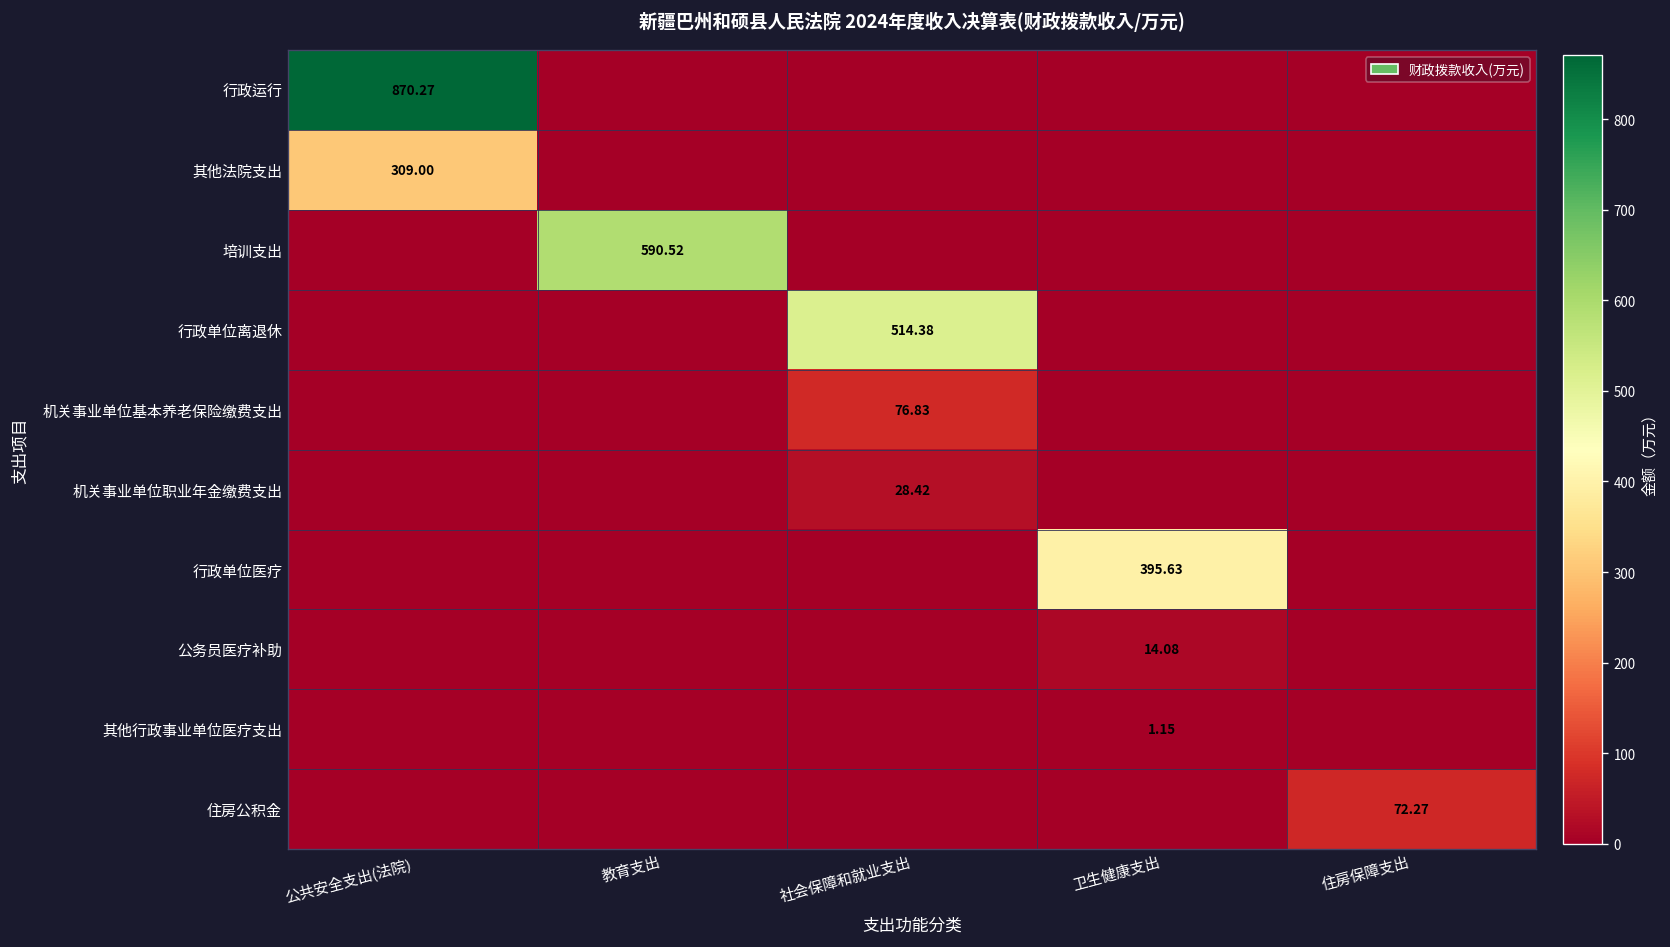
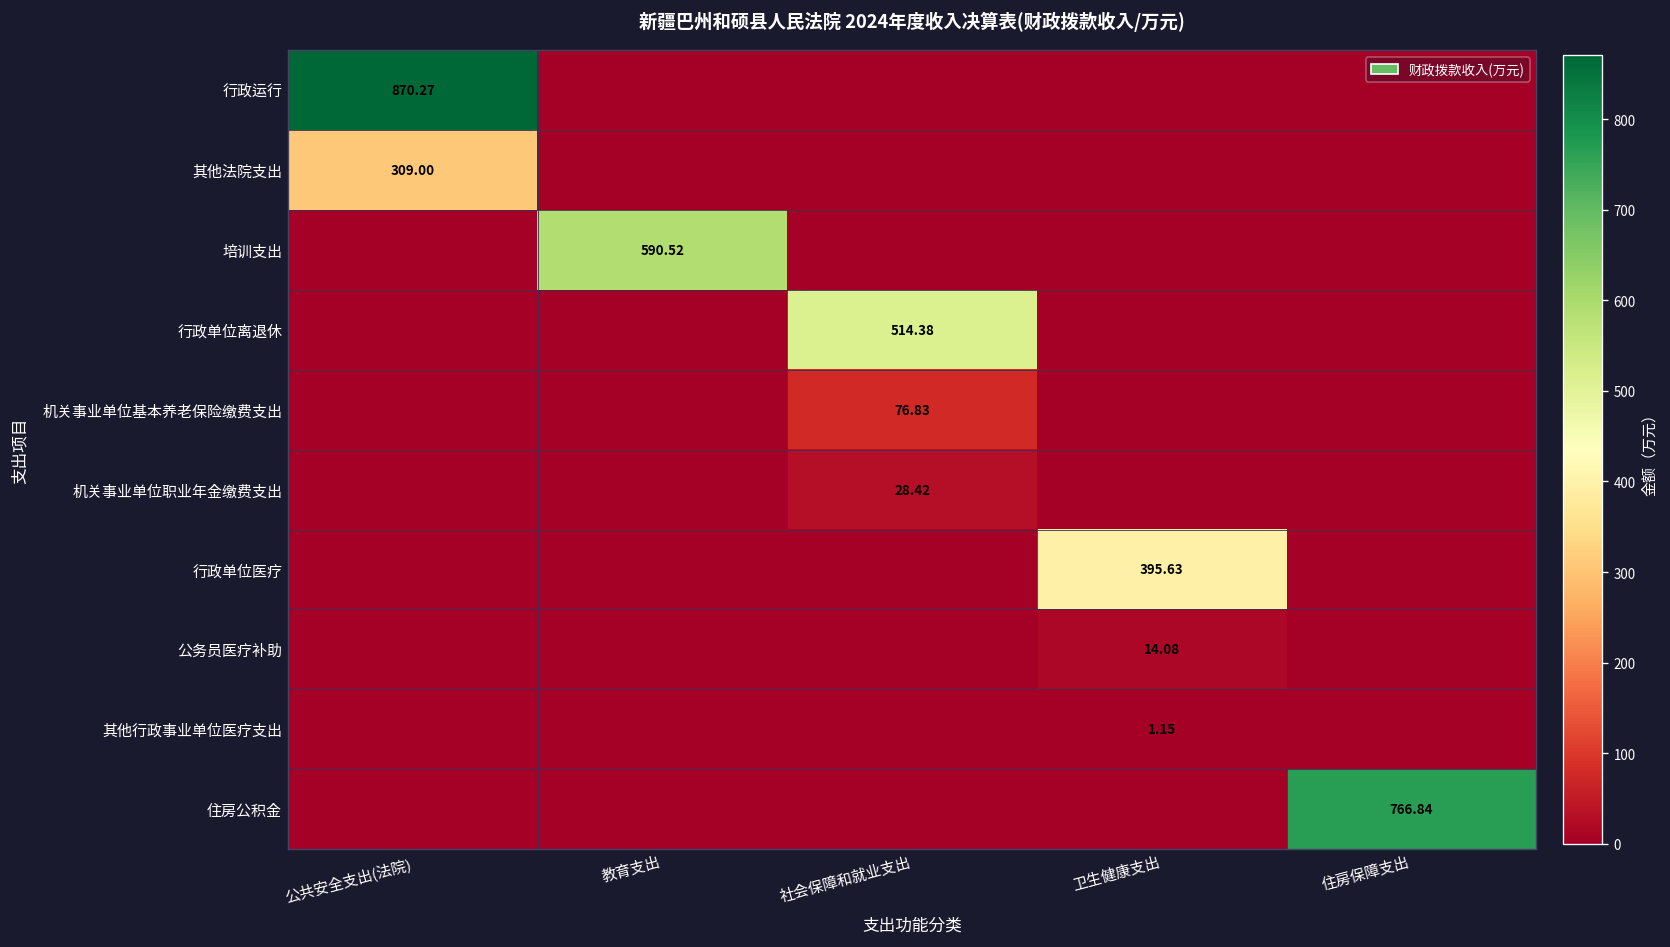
  {
    "行政运行": {
      "公共安全支出(法院)": 870.27
    },
    "其他法院支出": {
      "公共安全支出(法院)": 309.00
    },
    "培训支出": {
      "教育支出": 590.52
    },
    "行政单位离退休": {
      "社会保障和就业支出": 514.38
    },
    "机关事业单位基本养老保险缴费支出": {
      "社会保障和就业支出": 76.83
    },
    "机关事业单位职业年金缴费支出": {
      "社会保障和就业支出": 28.42
    },
    "行政单位医疗": {
      "卫生健康支出": 395.63
    },
    "公务员医疗补助": {
      "卫生健康支出": 14.08
    },
    "其他行政事业单位医疗支出": {
      "卫生健康支出": 1.15
    },
    "住房公积金": {
-     "住房保障支出": 72.27
+     "住房保障支出": 766.84
    }
  }
